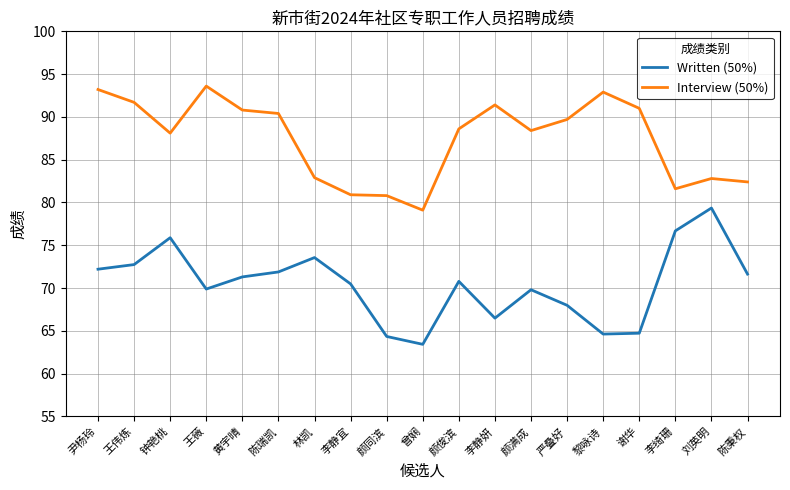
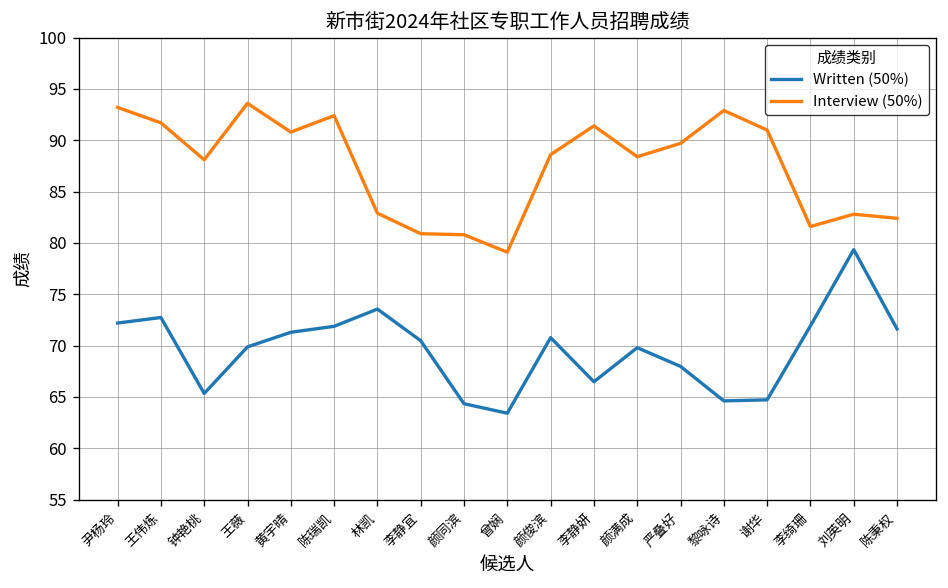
  {
    "Written (50%)": {
      "尹杨玲": 72,
      "王伟炼": 73,
-     "钟艳桃": 76,
+     "钟艳桃": 65,
      "王薇": 70,
      "黄宇晴": 71,
      "陈瑞凯": 72,
      "林凯": 74,
      "李静宜": 70,
      "颜同滨": 64,
      "曾娴": 63,
      "颜俊滨": 71,
      "李静妍": 66,
      "颜满成": 70,
      "严叠好": 68,
      "黎咏诗": 65,
      "谢华": 65,
-     "李绮珊": 77,
+     "李绮珊": 72,
      "刘英明": 79,
      "陈秉权": 72
    },
    "Interview (50%)": {
      "尹杨玲": 93,
      "王伟炼": 92,
      "钟艳桃": 88,
      "王薇": 94,
      "黄宇晴": 91,
-     "陈瑞凯": 90,
+     "陈瑞凯": 92,
      "林凯": 83,
      "李静宜": 81,
      "颜同滨": 81,
      "曾娴": 79,
      "颜俊滨": 89,
      "李静妍": 91,
      "颜满成": 88,
      "严叠好": 90,
      "黎咏诗": 93,
      "谢华": 91,
      "李绮珊": 82,
      "刘英明": 83,
      "陈秉权": 82
    }
  }
